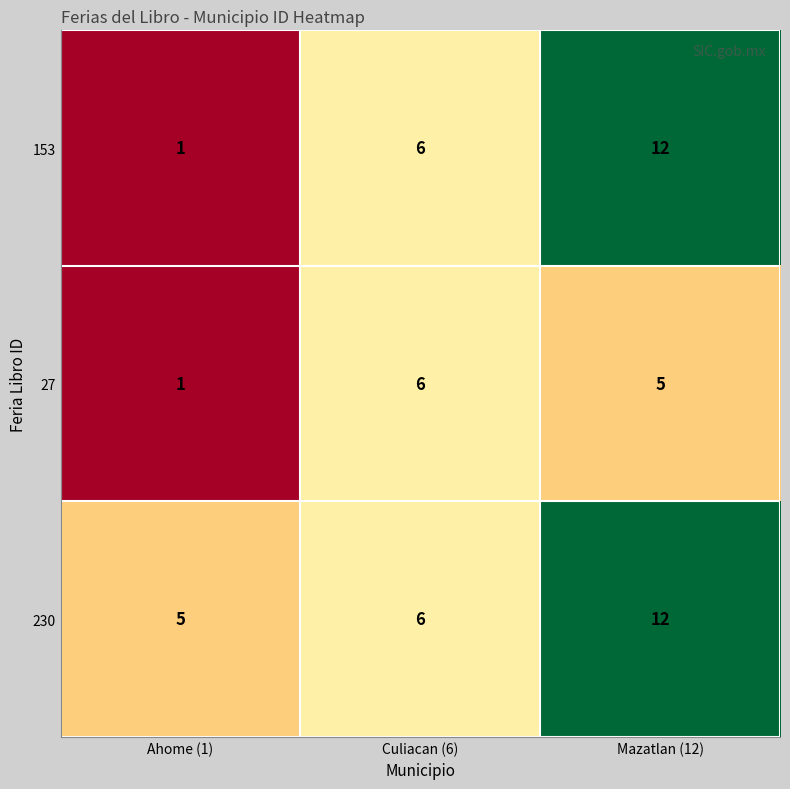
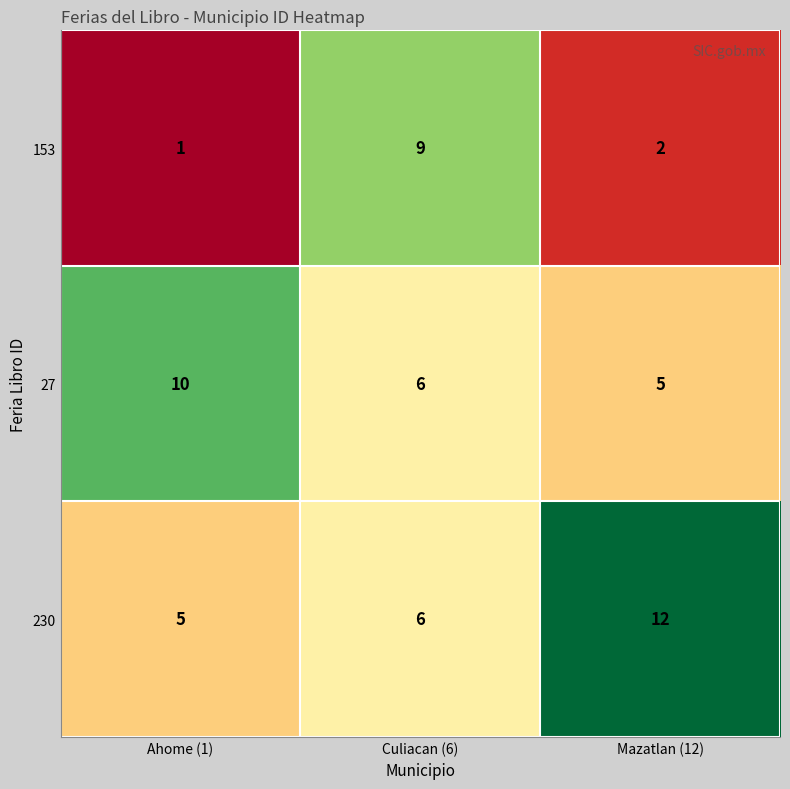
  {
    "153": {
      "Ahome (1)": 1,
-     "Culiacan (6)": 6,
-     "Mazatlan (12)": 12
+     "Culiacan (6)": 9,
+     "Mazatlan (12)": 2
    },
    "27": {
-     "Ahome (1)": 1,
+     "Ahome (1)": 10,
      "Culiacan (6)": 6,
      "Mazatlan (12)": 5
    },
    "230": {
      "Ahome (1)": 5,
      "Culiacan (6)": 6,
      "Mazatlan (12)": 12
    }
  }
